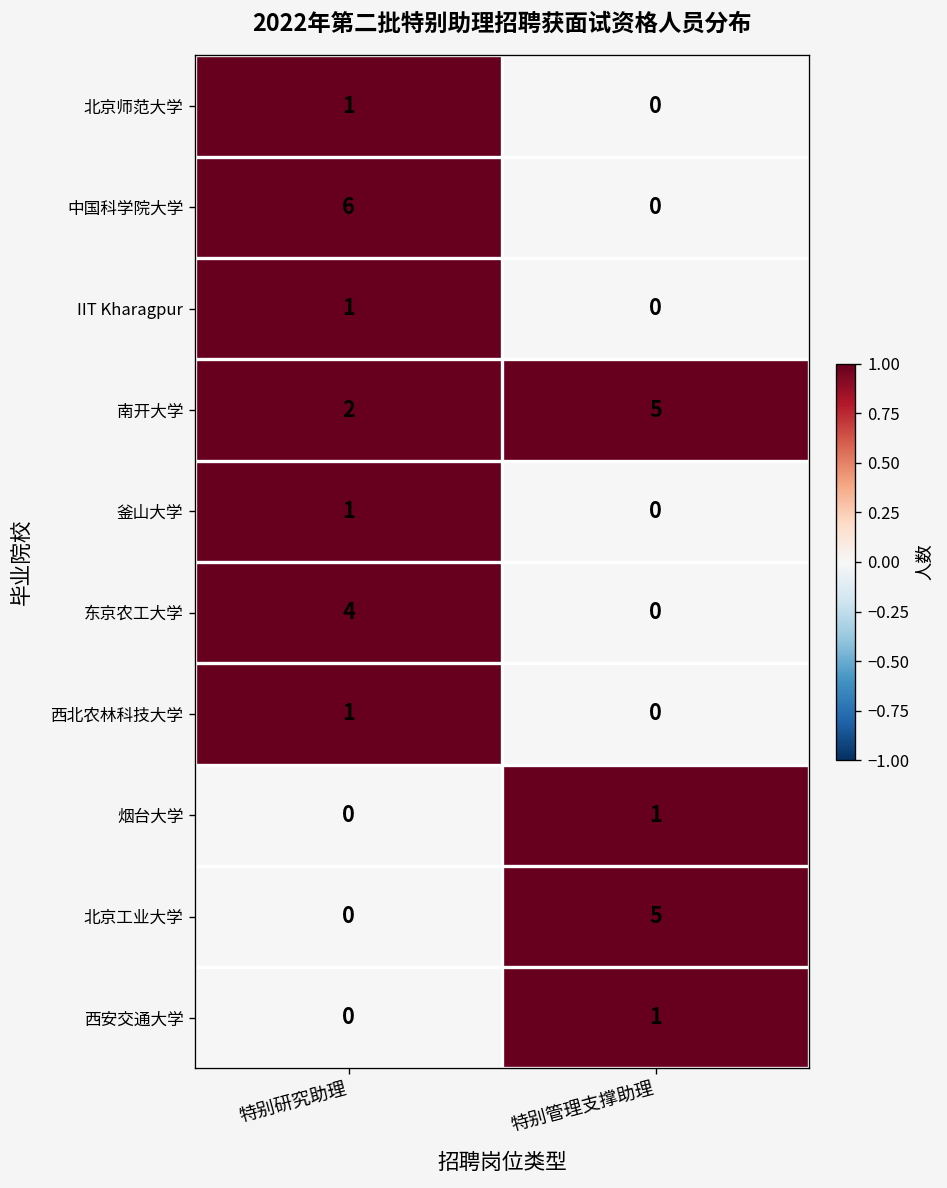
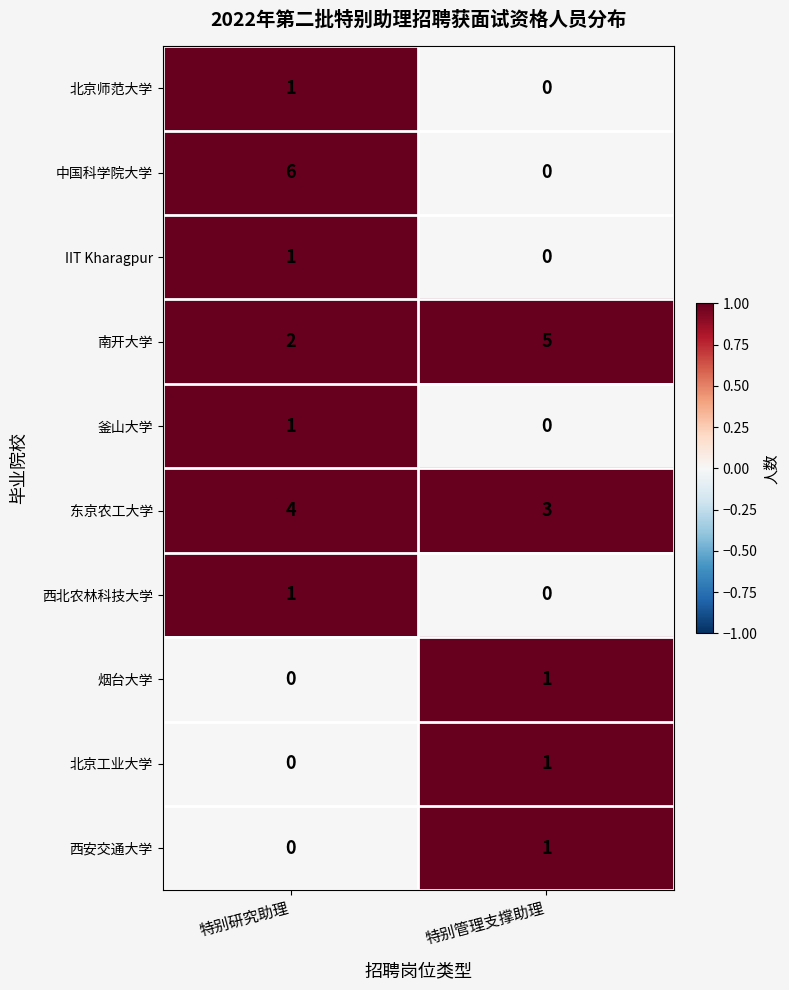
  {
    "北京师范大学": {
      "特别研究助理": 1,
      "特别管理支撑助理": 0
    },
    "中国科学院大学": {
      "特别研究助理": 6,
      "特别管理支撑助理": 0
    },
    "IIT Kharagpur": {
      "特别研究助理": 1,
      "特别管理支撑助理": 0
    },
    "南开大学": {
      "特别研究助理": 2,
      "特别管理支撑助理": 5
    },
    "釜山大学": {
      "特别研究助理": 1,
      "特别管理支撑助理": 0
    },
    "东京农工大学": {
      "特别研究助理": 4,
-     "特别管理支撑助理": 0
+     "特别管理支撑助理": 3
    },
    "西北农林科技大学": {
      "特别研究助理": 1,
      "特别管理支撑助理": 0
    },
    "烟台大学": {
      "特别研究助理": 0,
      "特别管理支撑助理": 1
    },
    "北京工业大学": {
      "特别研究助理": 0,
-     "特别管理支撑助理": 5
+     "特别管理支撑助理": 1
    },
    "西安交通大学": {
      "特别研究助理": 0,
      "特别管理支撑助理": 1
    }
  }
